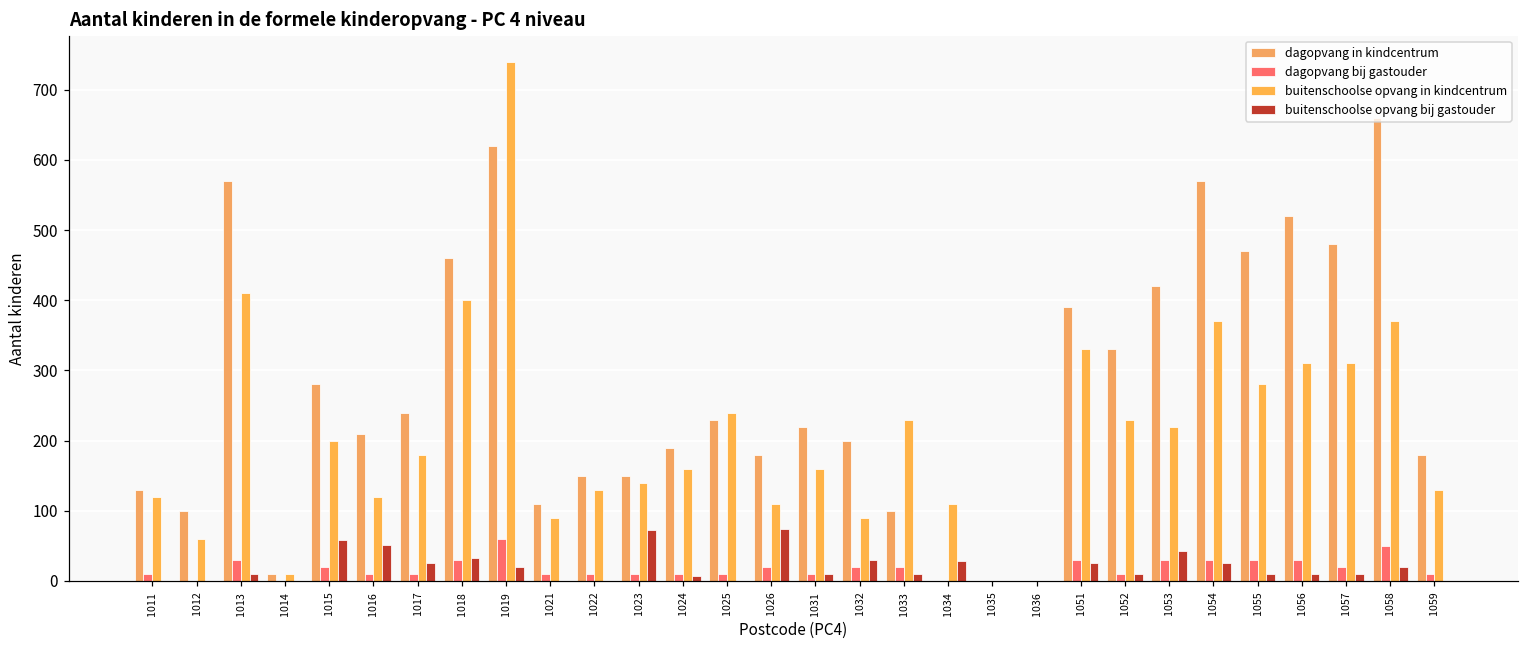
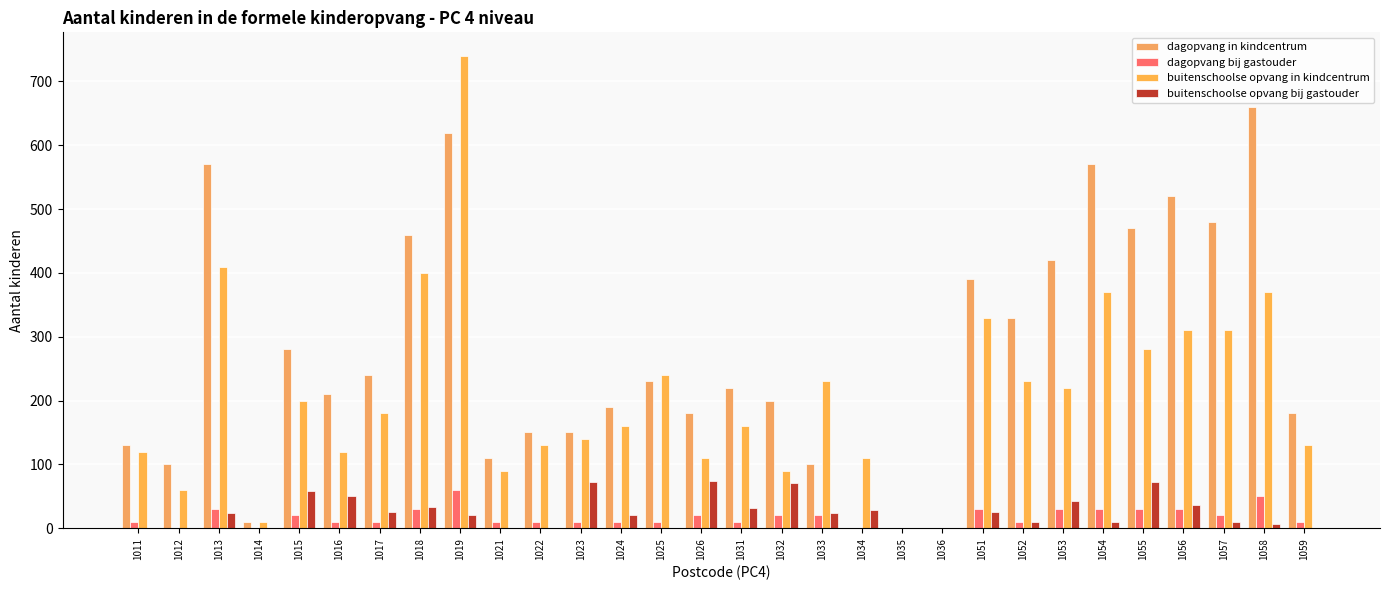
  {
    "buitenschoolse opvang bij gastouder": {
      "1011": 0,
      "1012": 0,
-     "1013": 10,
+     "1013": 20,
      "1014": 0,
      "1015": 60,
      "1016": 50,
      "1017": 30,
      "1018": 30,
      "1019": 20,
      "1021": 0,
      "1022": 0,
      "1023": 70,
-     "1024": 10,
+     "1024": 20,
      "1025": 0,
      "1026": 70,
-     "1031": 10,
-     "1032": 30,
-     "1033": 10,
+     "1031": 30,
+     "1032": 70,
+     "1033": 20,
      "1034": 30,
      "1035": 0,
      "1036": 0,
      "1051": 30,
      "1052": 10,
      "1053": 40,
-     "1054": 30,
-     "1055": 10,
-     "1056": 10,
+     "1054": 10,
+     "1055": 70,
+     "1056": 40,
      "1057": 10,
-     "1058": 20,
+     "1058": 10,
      "1059": 0
    }
  }
